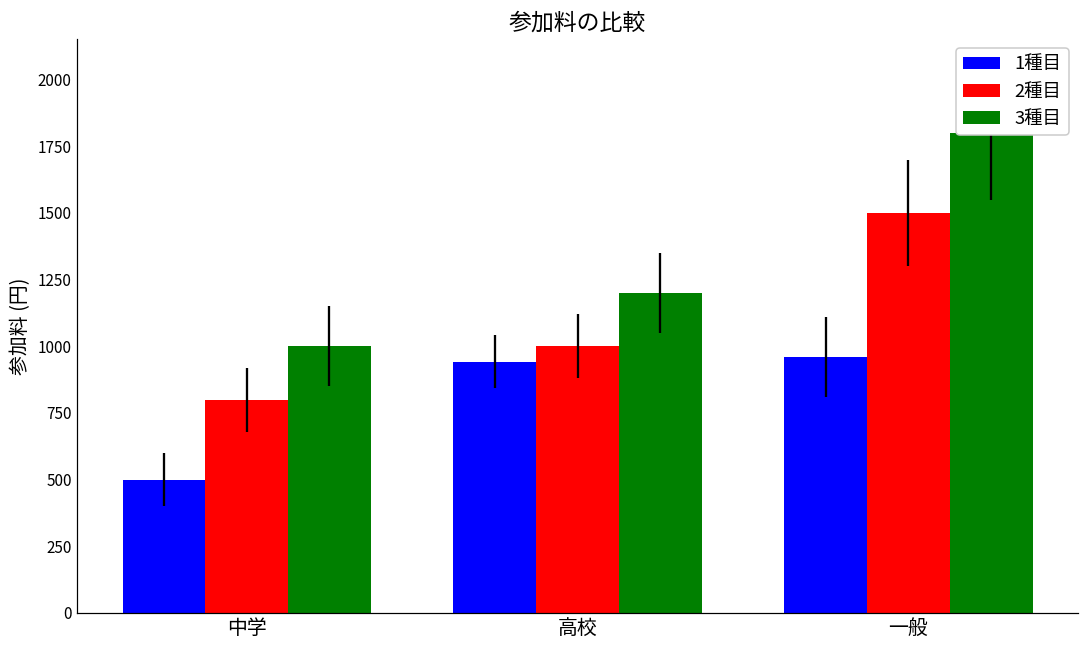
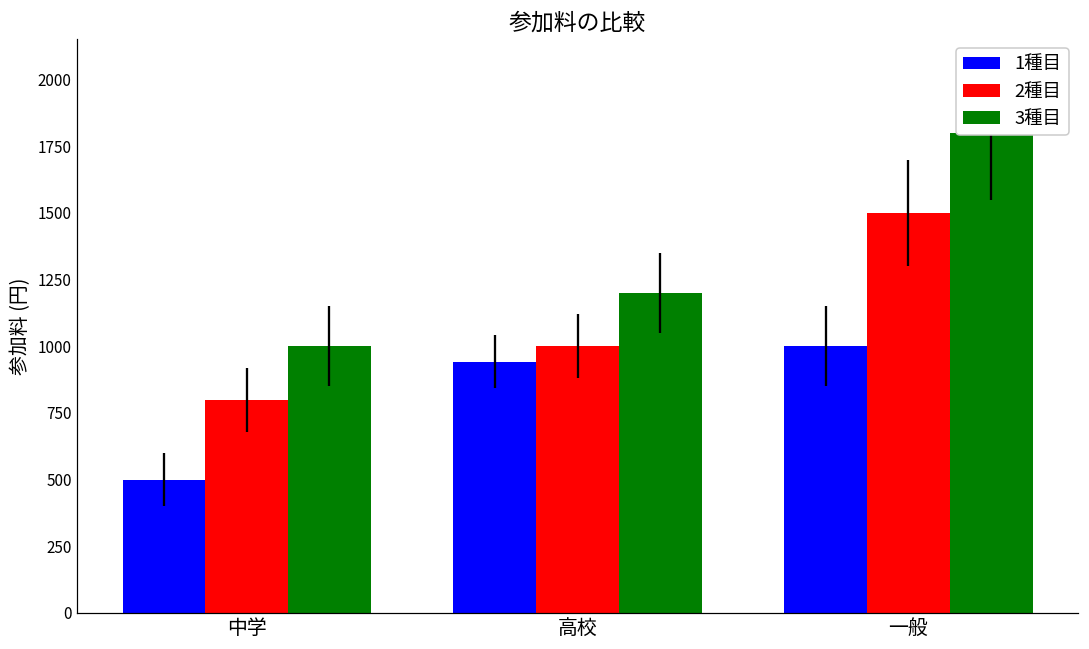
  {
    "1種目": {
      "中学": 500,
      "高校": 940,
-     "一般": 960
+     "一般": 1000
    },
    "2種目": {
      "中学": 800,
      "高校": 1000,
      "一般": 1500
    },
    "3種目": {
      "中学": 1000,
      "高校": 1200
    }
  }
